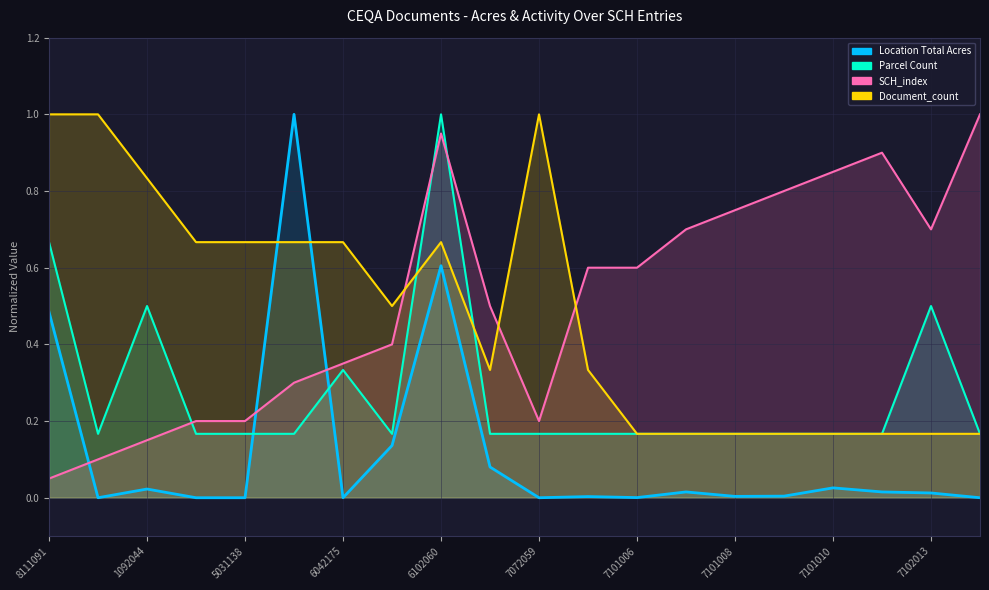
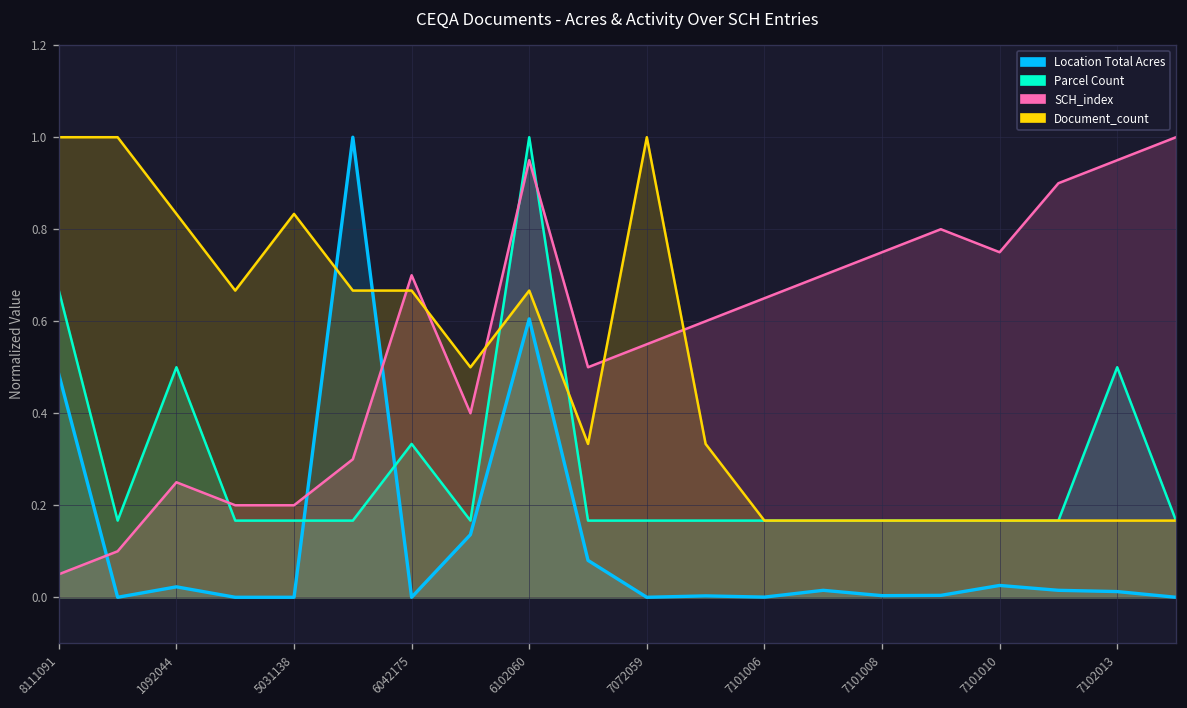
  {
    "SCH_index": {
      "8111091": 0.05,
-     "1092044": 0.15,
+     "1092044": 0.25,
      "5031138": 0.20,
-     "6042175": 0.35,
+     "6042175": 0.70,
      "6102060": 0.95,
-     "7072059": 0.20,
-     "7101006": 0.60,
+     "7072059": 0.55,
+     "7101006": 0.65,
      "7101008": 0.75,
-     "7101010": 0.85,
-     "7102013": 0.70
+     "7101010": 0.75,
+     "7102013": 0.95
    },
    "Document_count": {
      "8111091": 1.00,
      "1092044": 0.83,
-     "5031138": 0.67,
+     "5031138": 0.83,
      "6042175": 0.67,
      "6102060": 0.67,
      "7072059": 1.00,
      "7102013": 0.17
    }
  }
